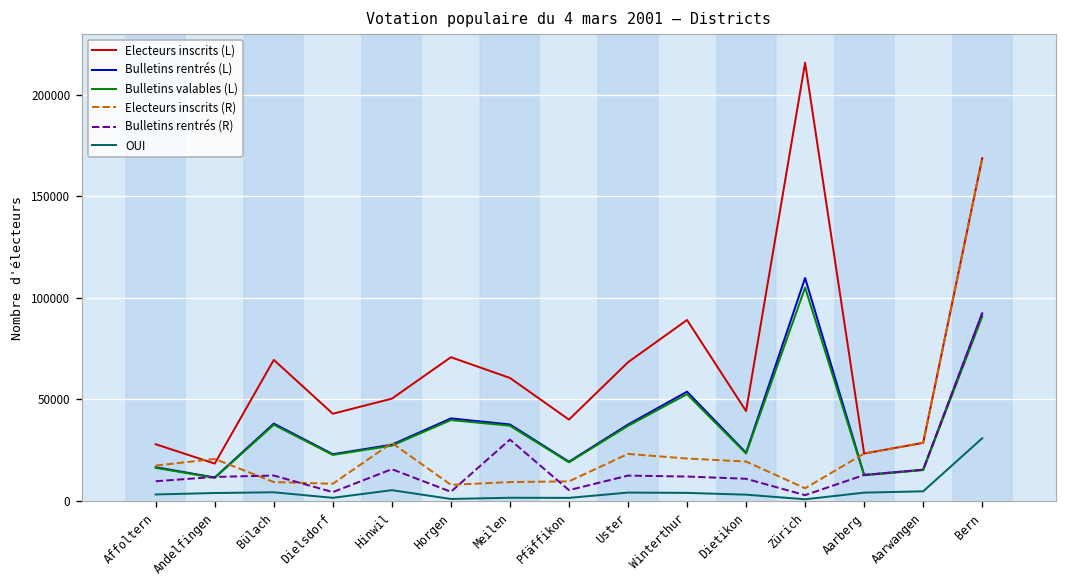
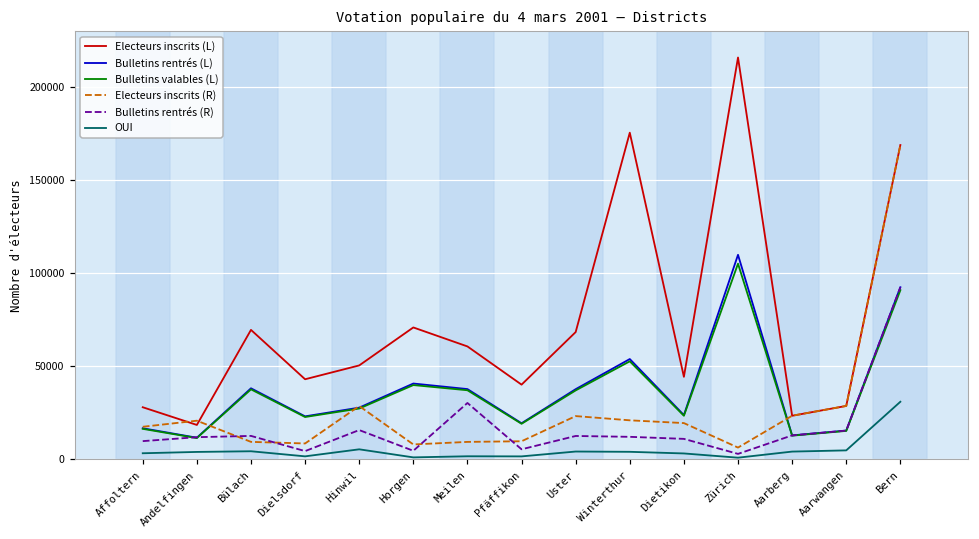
  {
    "Electeurs inscrits (L)": {
      "Affoltern": 28000,
      "Andelfingen": 18000,
      "Bülach": 70000,
      "Dielsdorf": 43000,
      "Hinwil": 50000,
      "Horgen": 71000,
      "Meilen": 61000,
      "Pfäffikon": 40000,
      "Uster": 68000,
-     "Winterthur": 89000,
+     "Winterthur": 175000,
      "Dietikon": 44000,
      "Zürich": 216000
    },
    "Bulletins rentrés (L)": {
      "Zürich": 110000
    },
    "Bulletins valables (L)": {
      "Zürich": 105000,
      "Bern": 91000
    },
    "Electeurs inscrits (R)": {
      "Andelfingen": 21000,
      "Bülach": 9000,
      "Dielsdorf": 8000,
      "Horgen": 8000,
      "Meilen": 9000,
      "Pfäffikon": 10000,
      "Uster": 23000,
      "Winterthur": 21000,
      "Dietikon": 19000,
      "Zürich": 6000
    },
    "Bulletins rentrés (R)": {
      "Affoltern": 10000,
      "Bülach": 13000,
      "Dielsdorf": 4000,
      "Hinwil": 16000,
      "Horgen": 5000,
      "Meilen": 30000,
      "Pfäffikon": 5000,
      "Uster": 13000,
      "Winterthur": 12000,
      "Dietikon": 11000,
      "Zürich": 3000
    },
    "OUI": {
      "Affoltern": 3000,
      "Andelfingen": 4000,
      "Bülach": 4000,
      "Dielsdorf": 2000,
      "Hinwil": 5000,
      "Horgen": 1000,
      "Meilen": 2000,
      "Pfäffikon": 2000,
      "Uster": 4000,
      "Winterthur": 4000,
      "Dietikon": 3000,
      "Zürich": 1000,
      "Aarberg": 4000,
      "Aarwangen": 5000,
      "Bern": 31000
    }
  }
